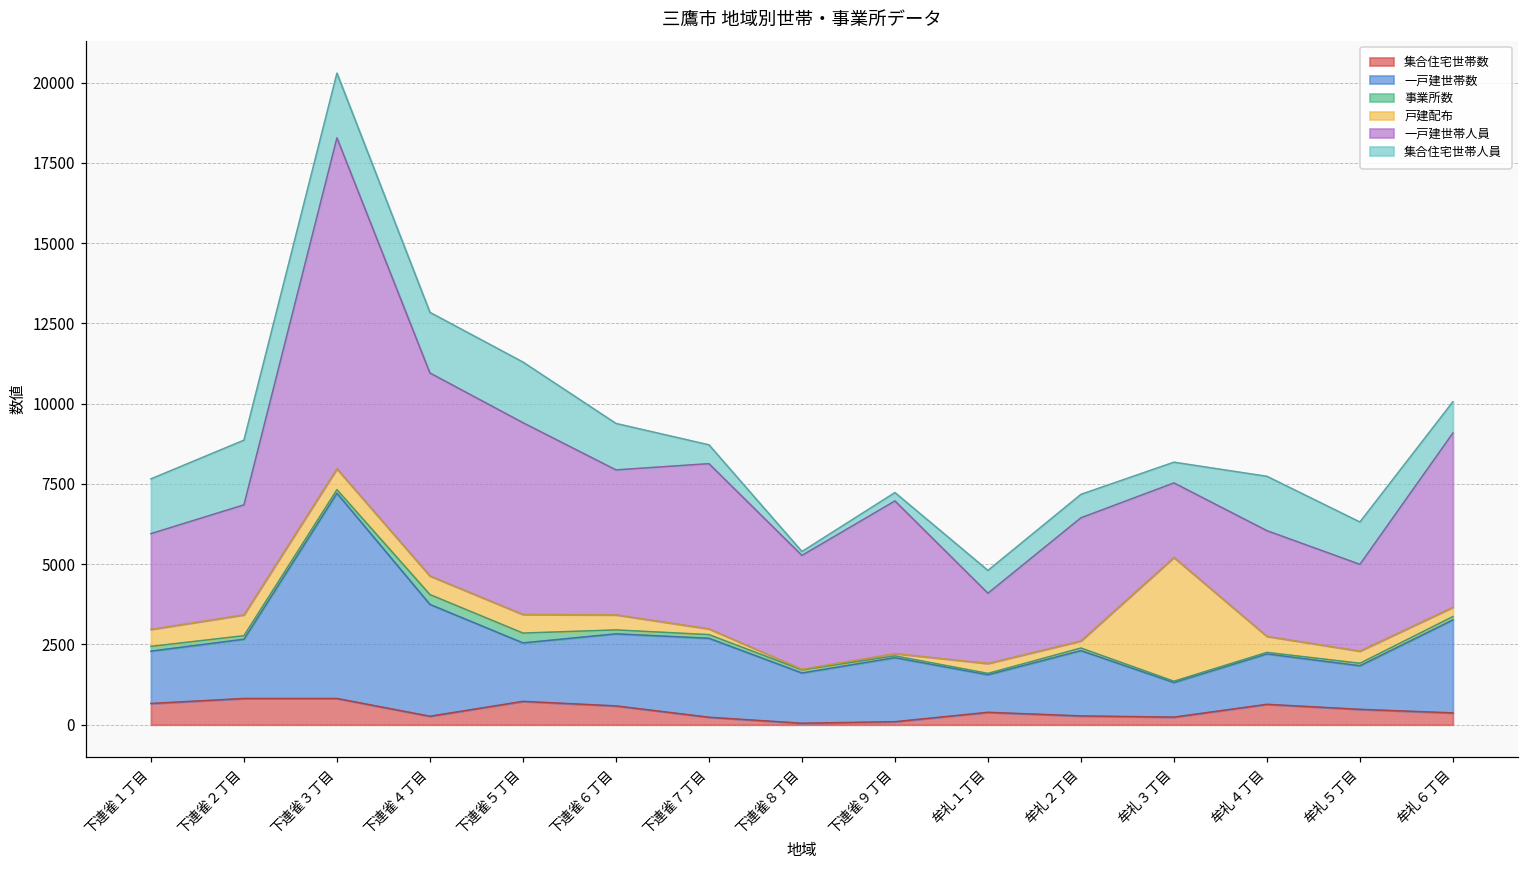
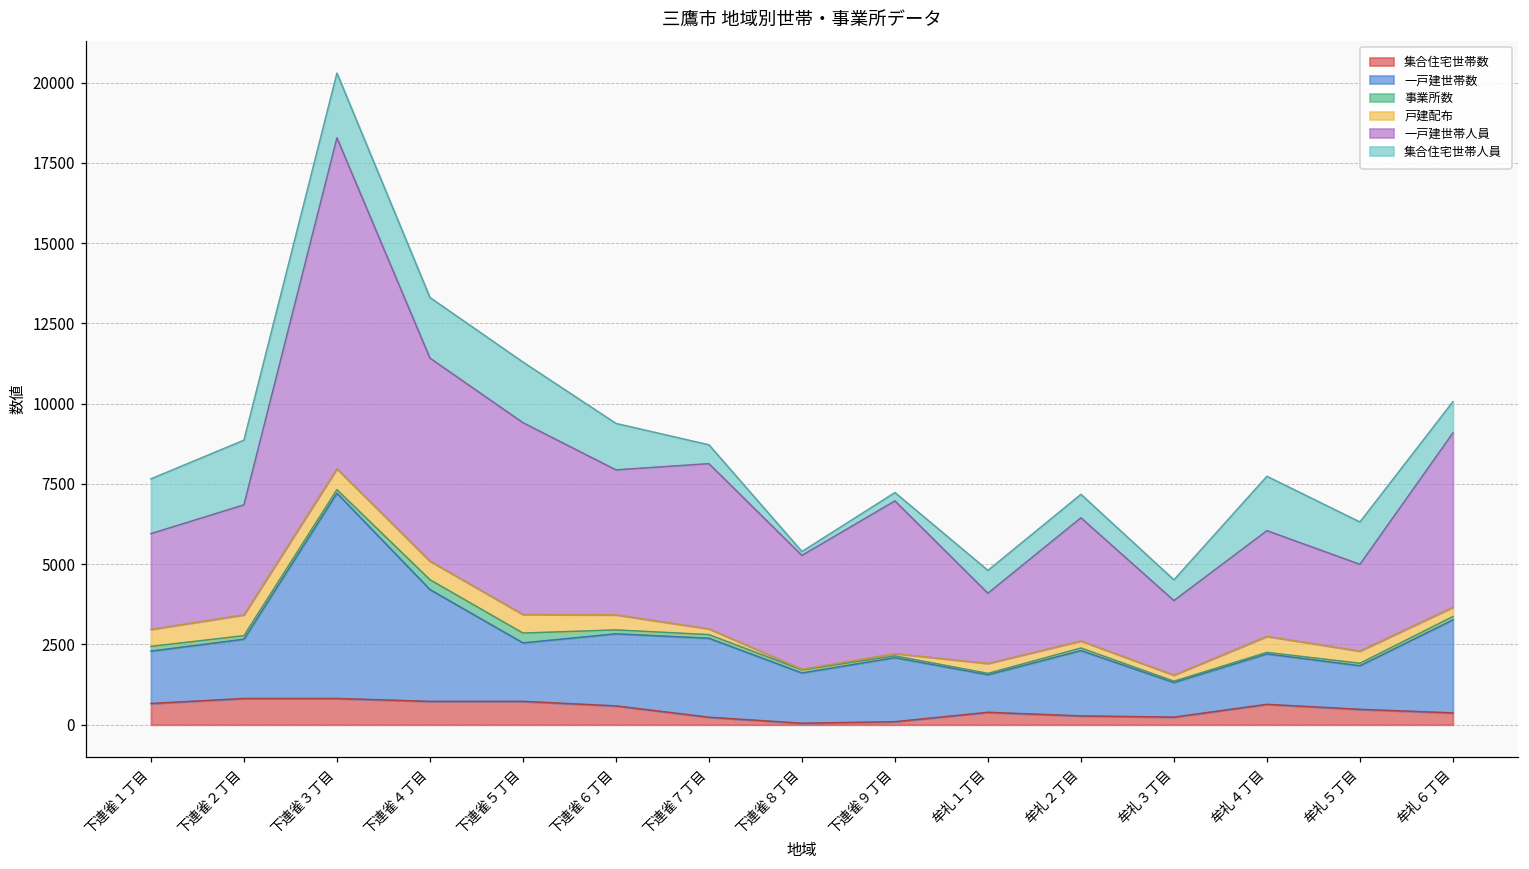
  {
    "集合住宅世帯数": {
      "下連雀１丁目": 700,
      "下連雀２丁目": 800,
      "下連雀３丁目": 800,
-     "下連雀４丁目": 300,
+     "下連雀４丁目": 700,
      "下連雀５丁目": 700,
      "下連雀６丁目": 600,
      "下連雀７丁目": 200,
      "下連雀８丁目": 0,
      "下連雀９丁目": 100,
      "牟礼１丁目": 400,
      "牟礼２丁目": 300,
      "牟礼３丁目": 200,
      "牟礼４丁目": 600,
      "牟礼５丁目": 500,
      "牟礼６丁目": 400
    },
    "一戸建世帯数": {
      "下連雀１丁目": 1600,
      "下連雀２丁目": 1800,
      "下連雀３丁目": 6400,
      "下連雀４丁目": 3500,
      "下連雀５丁目": 1800,
      "下連雀６丁目": 2200,
      "下連雀７丁目": 2500,
      "下連雀８丁目": 1600,
      "牟礼６丁目": 2900
    },
    "事業所数": {
      "下連雀１丁目": 100,
      "下連雀２丁目": 100,
      "下連雀３丁目": 100,
      "下連雀４丁目": 300,
      "下連雀５丁目": 300,
      "下連雀６丁目": 100,
      "下連雀７丁目": 100,
      "牟礼６丁目": 100
    },
    "戸建配布": {
      "下連雀１丁目": 500,
      "下連雀２丁目": 700,
      "下連雀３丁目": 700,
      "下連雀４丁目": 600,
      "下連雀５丁目": 600,
      "下連雀６丁目": 500,
      "下連雀７丁目": 200,
      "牟礼１丁目": 300,
      "牟礼２丁目": 200,
-     "牟礼３丁目": 3900,
+     "牟礼３丁目": 200,
      "牟礼４丁目": 500,
      "牟礼５丁目": 400,
      "牟礼６丁目": 300
    },
    "一戸建世帯人員": {
      "下連雀１丁目": 3000,
      "下連雀２丁目": 3400,
      "下連雀３丁目": 10300,
      "下連雀４丁目": 6300,
      "下連雀５丁目": 6000,
      "下連雀６丁目": 4500,
      "下連雀７丁目": 5100,
      "下連雀８丁目": 3500,
      "下連雀９丁目": 4800,
      "牟礼１丁目": 2200,
      "牟礼２丁目": 3800,
      "牟礼３丁目": 2300,
      "牟礼４丁目": 3300,
      "牟礼５丁目": 2700,
      "牟礼６丁目": 5400
    },
    "集合住宅世帯人員": {
      "下連雀１丁目": 1700,
      "下連雀２丁目": 2000,
      "下連雀３丁目": 2000,
      "下連雀４丁目": 1900,
      "下連雀５丁目": 1900,
      "下連雀６丁目": 1400,
      "下連雀７丁目": 600,
      "下連雀８丁目": 100,
      "下連雀９丁目": 300,
      "牟礼１丁目": 700,
      "牟礼２丁目": 700,
      "牟礼３丁目": 600,
      "牟礼４丁目": 1700,
      "牟礼５丁目": 1300,
      "牟礼６丁目": 1000
    }
  }
